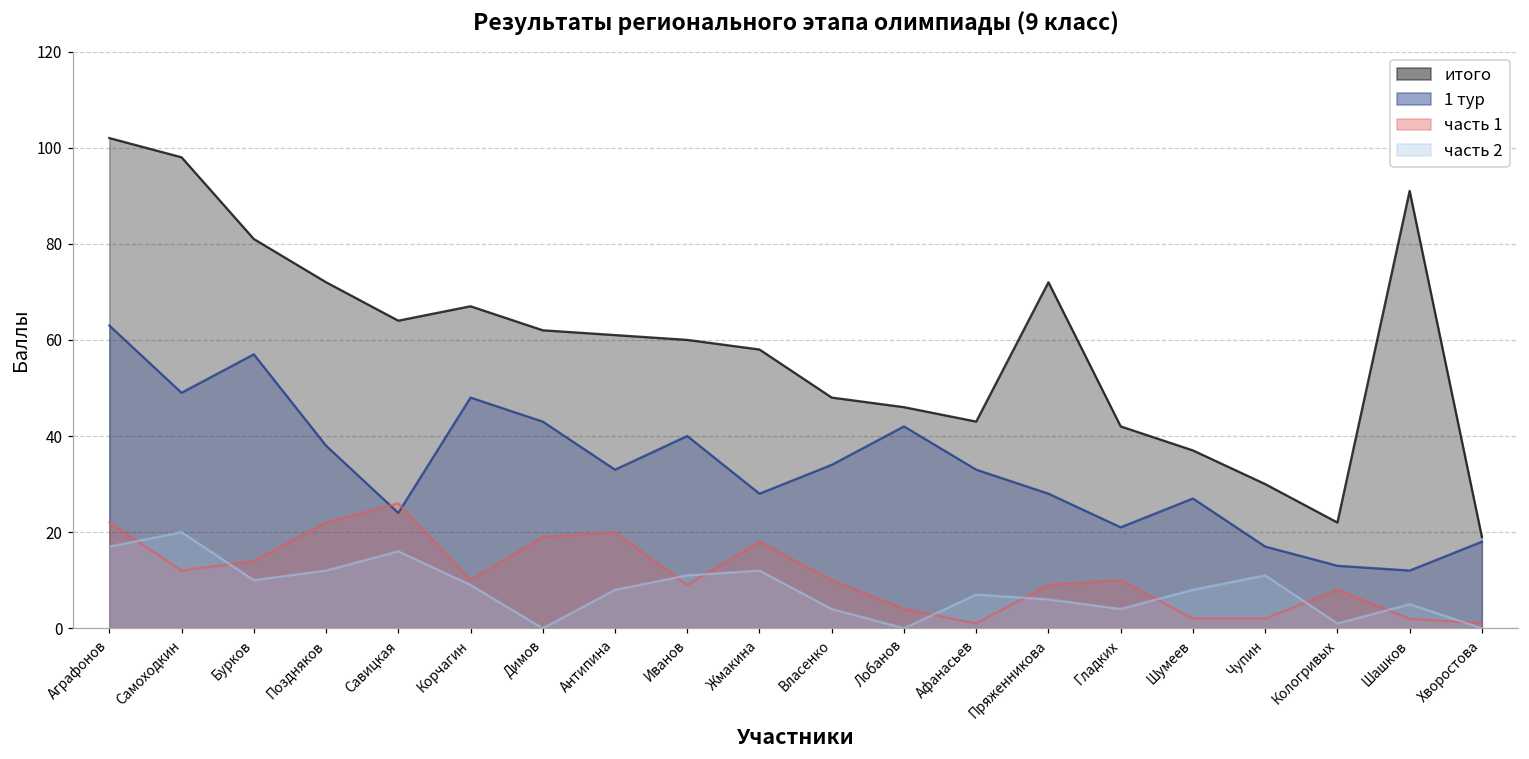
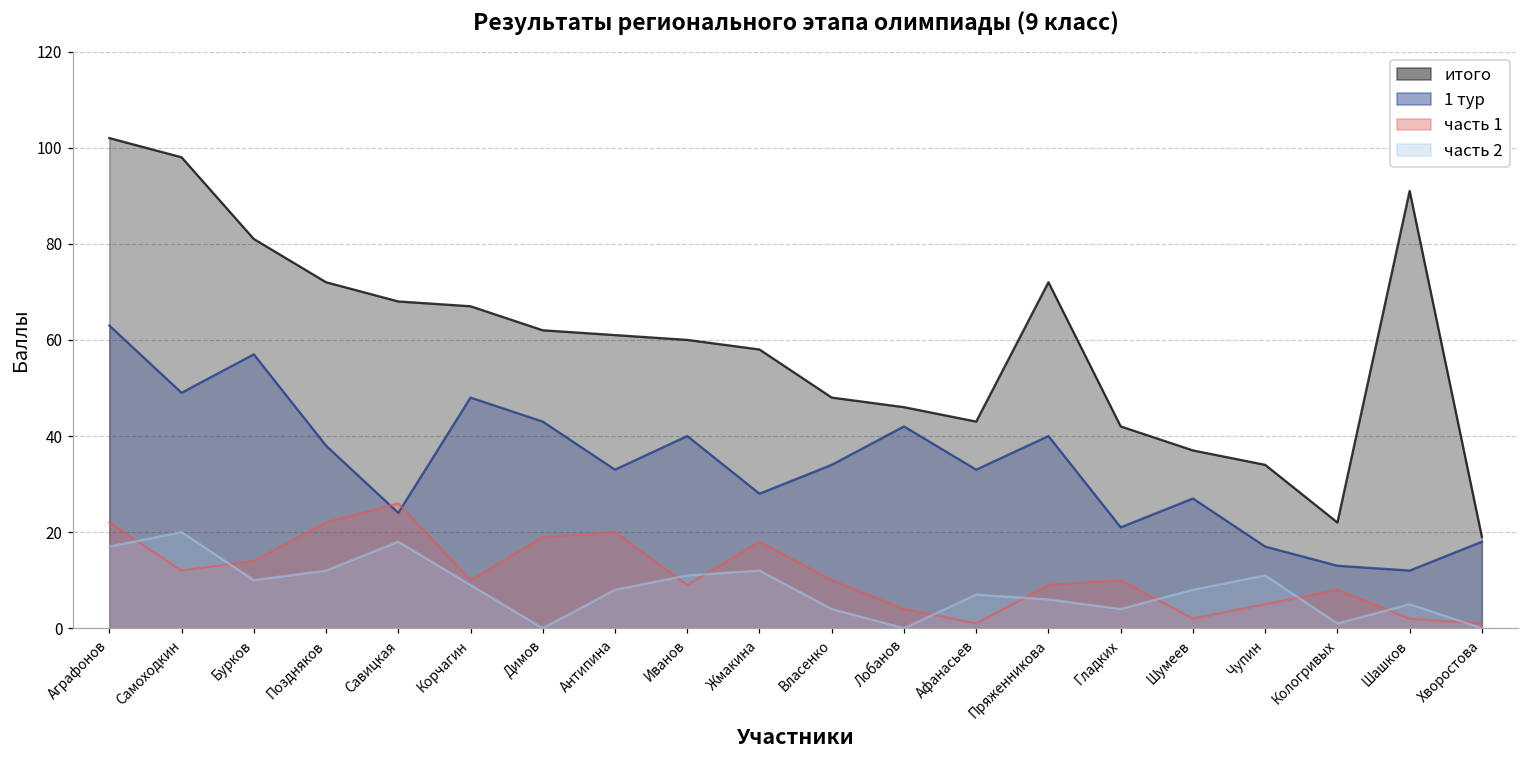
  {
    "итого": {
      "Аграфонов": 102,
      "Самоходкин": 98,
      "Бурков": 81,
      "Поздняков": 72,
-     "Савицкая": 64,
+     "Савицкая": 68,
      "Корчагин": 67,
      "Димов": 62,
      "Антипина": 61,
      "Иванов": 60,
      "Жмакина": 58,
      "Власенко": 48,
      "Лобанов": 46,
      "Афанасьев": 43,
      "Пряженникова": 72,
      "Гладких": 42,
      "Шумеев": 37,
-     "Чупин": 30,
+     "Чупин": 34,
      "Кологривых": 22,
      "Шашков": 91,
      "Хворостова": 19
    },
    "1 тур": {
      "Аграфонов": 63,
      "Самоходкин": 49,
      "Бурков": 57,
      "Поздняков": 38,
      "Савицкая": 24,
      "Корчагин": 48,
      "Димов": 43,
      "Антипина": 33,
      "Иванов": 40,
      "Жмакина": 28,
      "Власенко": 34,
      "Лобанов": 42,
      "Афанасьев": 33,
-     "Пряженникова": 28,
+     "Пряженникова": 40,
      "Гладких": 21,
      "Шумеев": 27,
      "Чупин": 17,
      "Кологривых": 13,
      "Шашков": 12,
      "Хворостова": 18
    },
    "часть 1": {
      "Аграфонов": 22,
      "Самоходкин": 12,
      "Бурков": 14,
      "Поздняков": 22,
      "Савицкая": 26,
      "Корчагин": 10,
      "Димов": 19,
      "Антипина": 20,
      "Иванов": 9,
      "Жмакина": 18,
      "Власенко": 10,
      "Лобанов": 4,
      "Афанасьев": 1,
      "Пряженникова": 9,
      "Гладких": 10,
      "Шумеев": 2,
-     "Чупин": 2,
+     "Чупин": 5,
      "Кологривых": 8,
      "Шашков": 2,
      "Хворостова": 1
    },
    "часть 2": {
      "Аграфонов": 17,
      "Самоходкин": 20,
      "Бурков": 10,
      "Поздняков": 12,
-     "Савицкая": 16,
+     "Савицкая": 18,
      "Корчагин": 9,
      "Димов": 0,
      "Антипина": 8,
      "Иванов": 11,
      "Жмакина": 12,
      "Власенко": 4,
      "Лобанов": 0,
      "Афанасьев": 7,
      "Пряженникова": 6,
      "Гладких": 4,
      "Шумеев": 8,
      "Чупин": 11,
      "Кологривых": 1,
      "Шашков": 5,
      "Хворостова": 0
    }
  }
